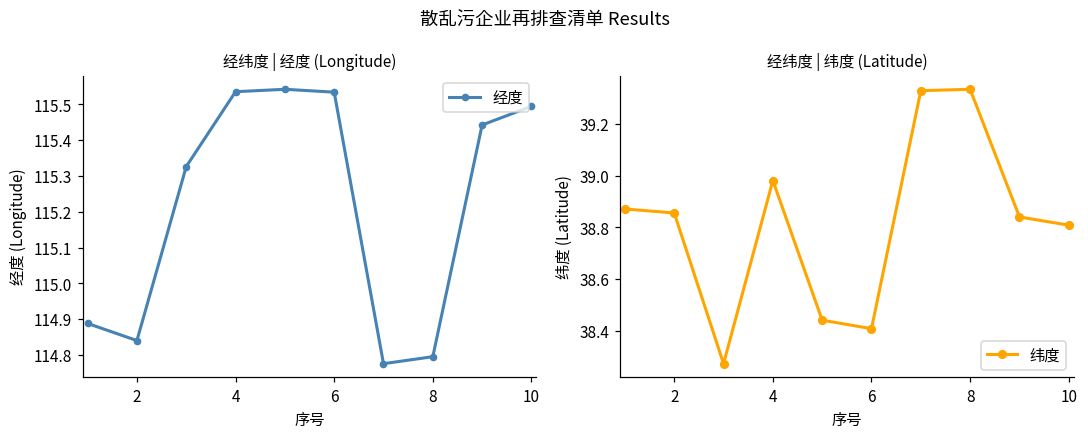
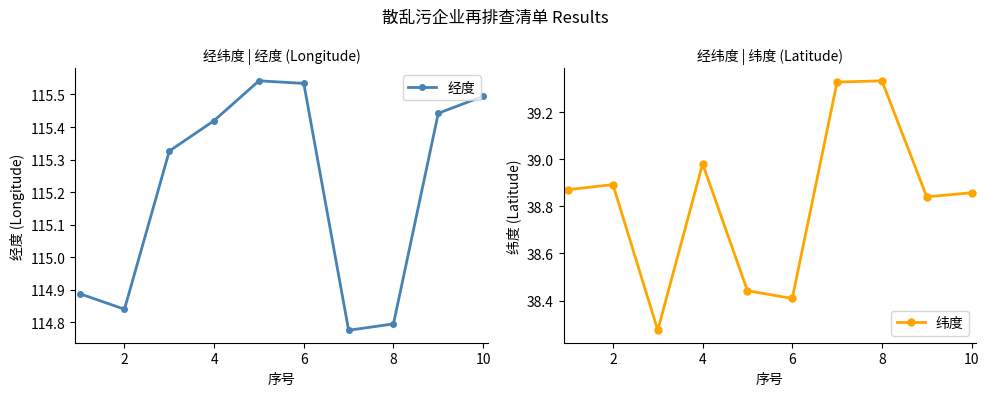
  {
    "经纬度 | 经度 (Longitude)": {
      "2": 114.84,
-     "4": 115.54,
+     "4": 115.42,
      "6": 115.53,
      "8": 114.80,
      "10": 115.49
    },
    "经纬度 | 纬度 (Latitude)": {
-     "2": 38.86,
+     "2": 38.89,
      "4": 38.98,
      "6": 38.41,
      "8": 39.33,
-     "10": 38.81
+     "10": 38.86
    }
  }
